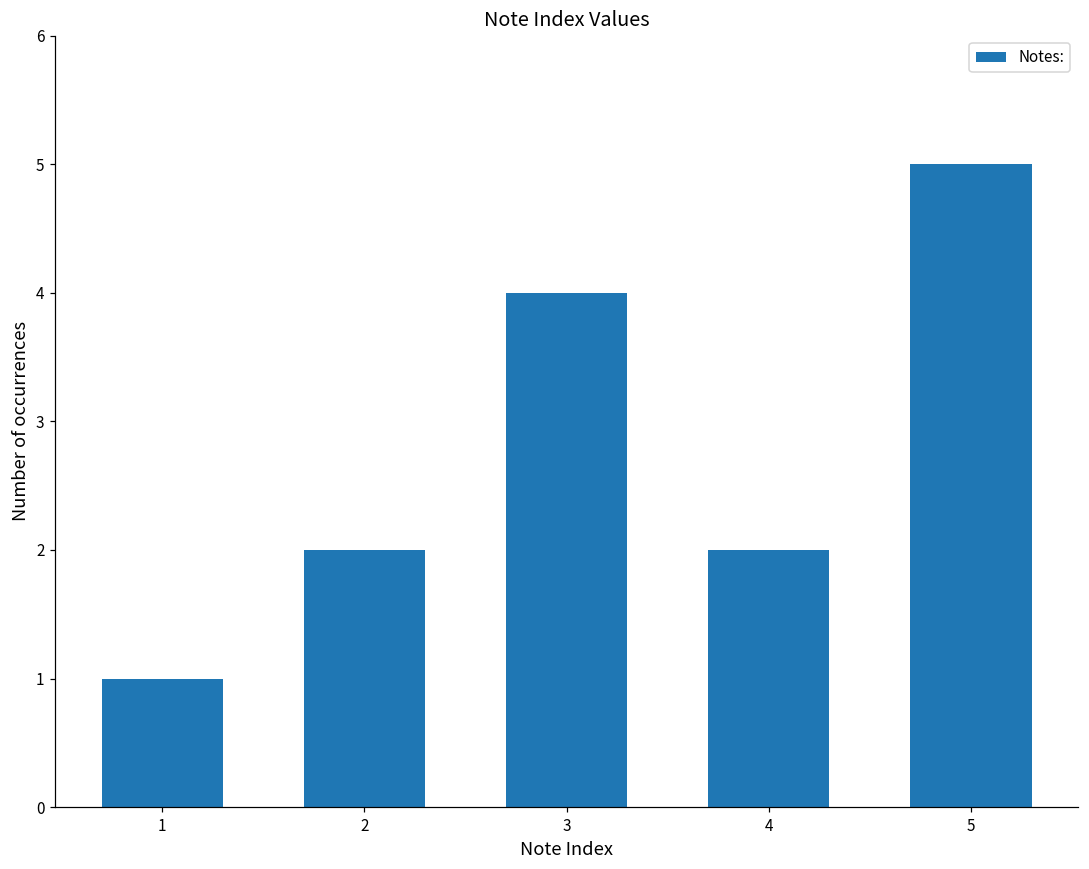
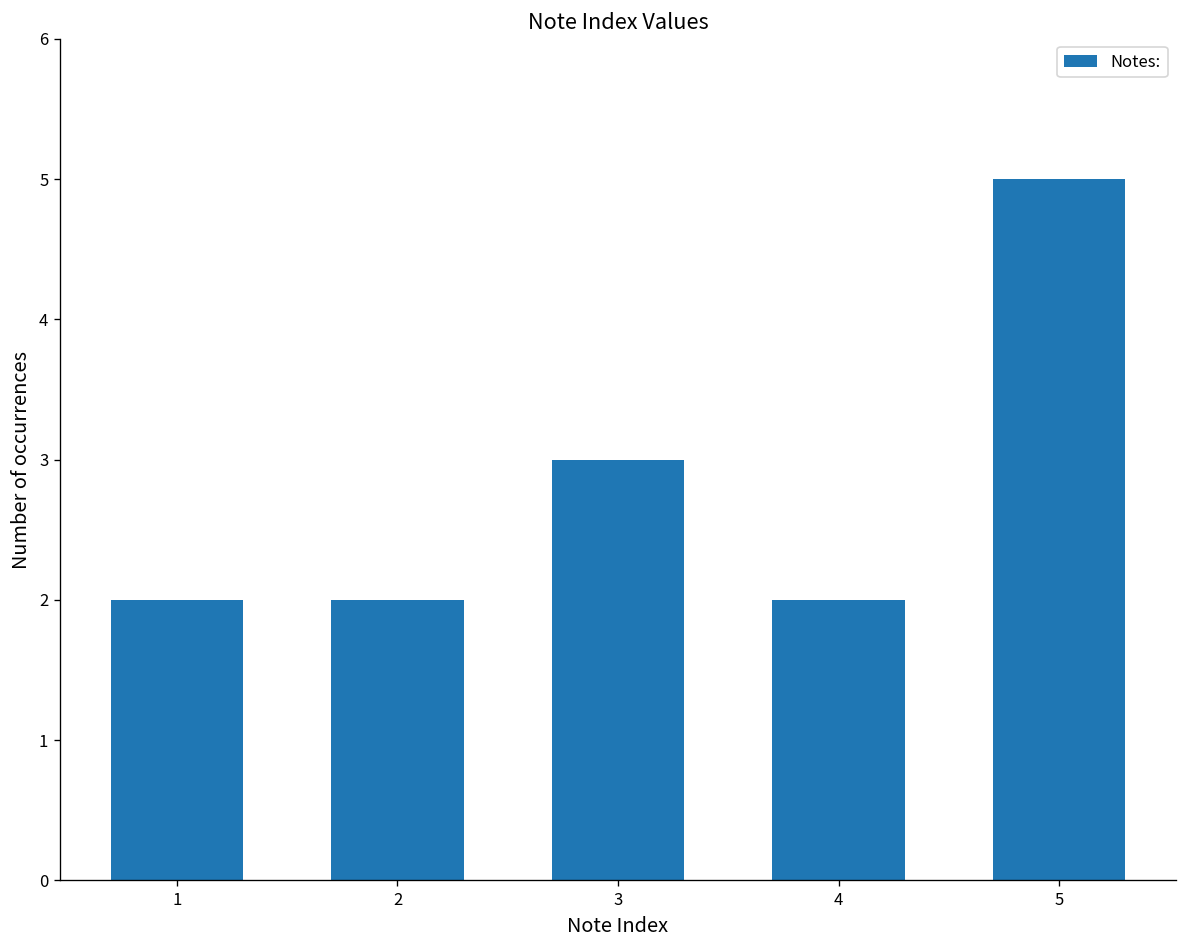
  {
-   "1": 1,
+   "1": 2,
    "2": 2,
-   "3": 4,
+   "3": 3,
    "4": 2,
    "5": 5
  }
